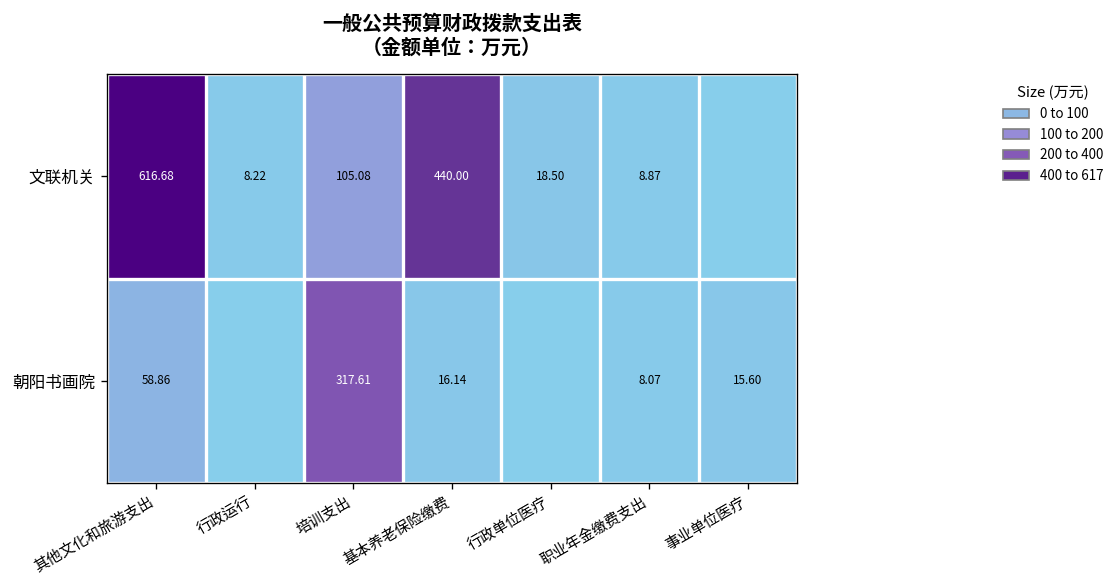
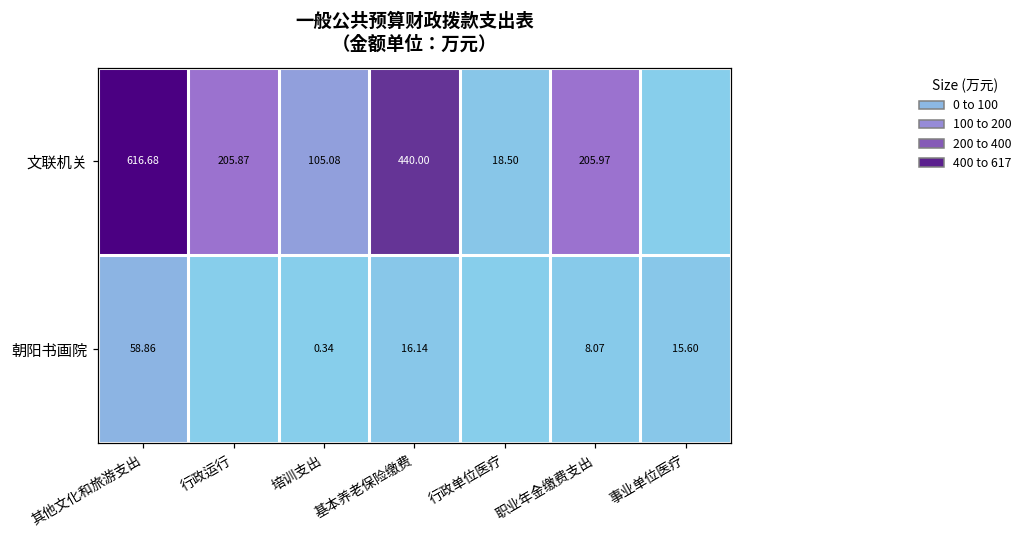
  {
    "文联机关": {
      "其他文化和旅游支出": 616.68,
-     "行政运行": 8.22,
+     "行政运行": 205.87,
      "培训支出": 105.08,
      "基本养老保险缴费": 440.00,
      "行政单位医疗": 18.50,
-     "职业年金缴费支出": 8.87
+     "职业年金缴费支出": 205.97
    },
    "朝阳书画院": {
      "其他文化和旅游支出": 58.86,
-     "培训支出": 317.61,
+     "培训支出": 0.34,
      "基本养老保险缴费": 16.14,
      "职业年金缴费支出": 8.07,
      "事业单位医疗": 15.60
    }
  }
